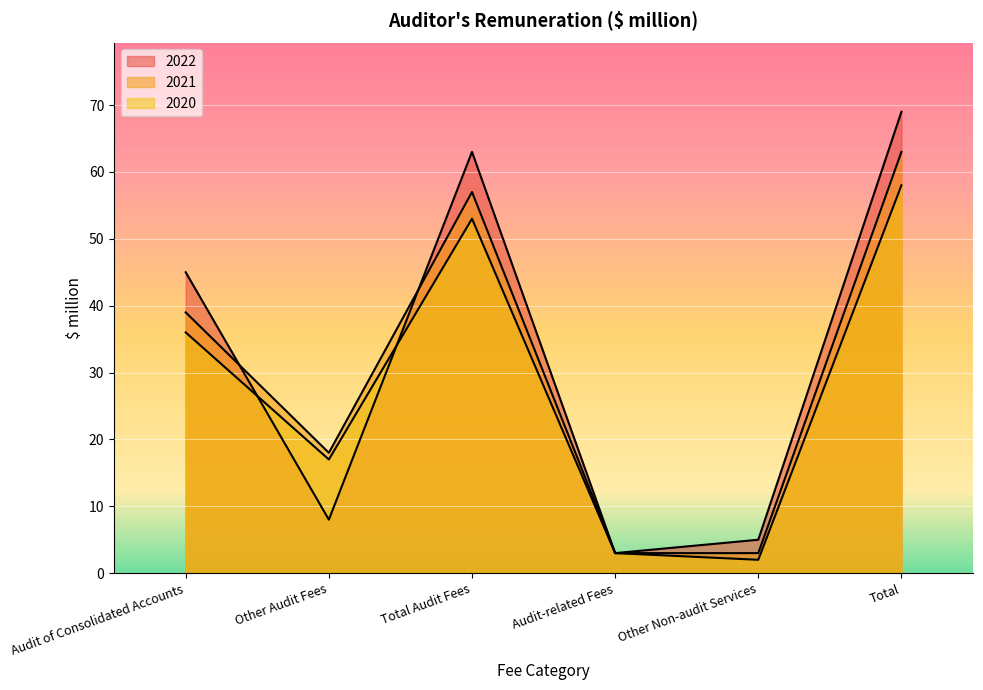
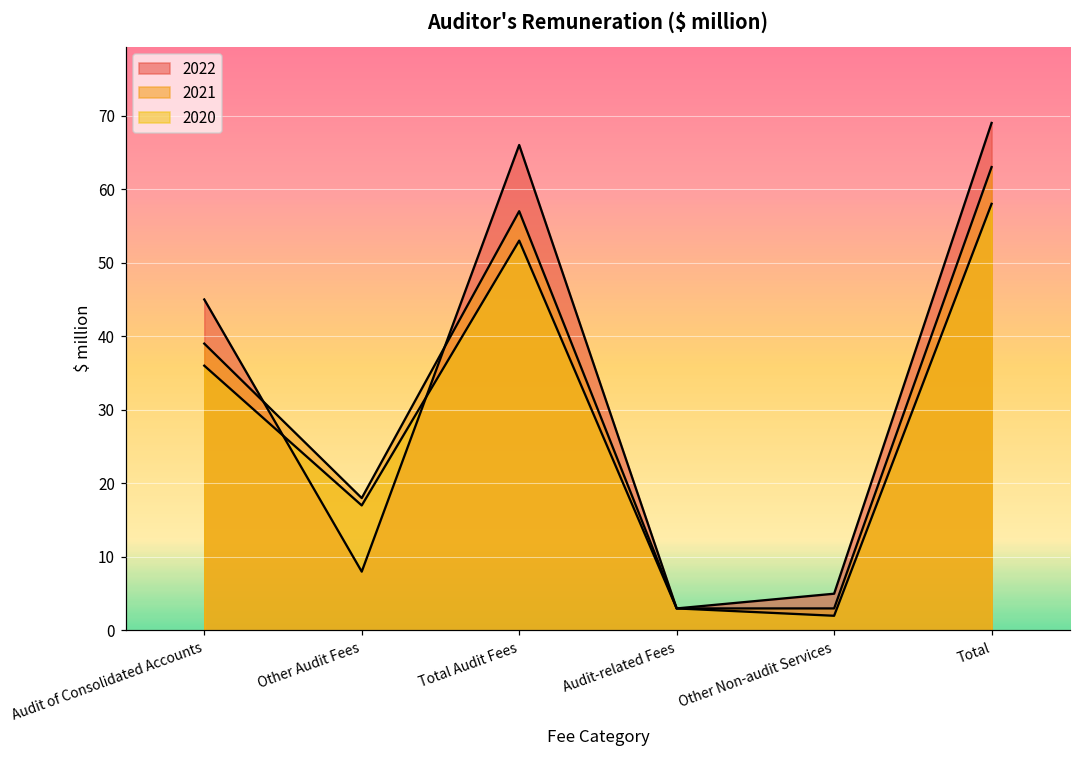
  {
    "2022": {
      "Audit of Consolidated Accounts": 45,
      "Other Audit Fees": 8,
-     "Total Audit Fees": 63,
+     "Total Audit Fees": 66,
      "Other Non-audit Services": 5,
      "Total": 69
    }
  }
